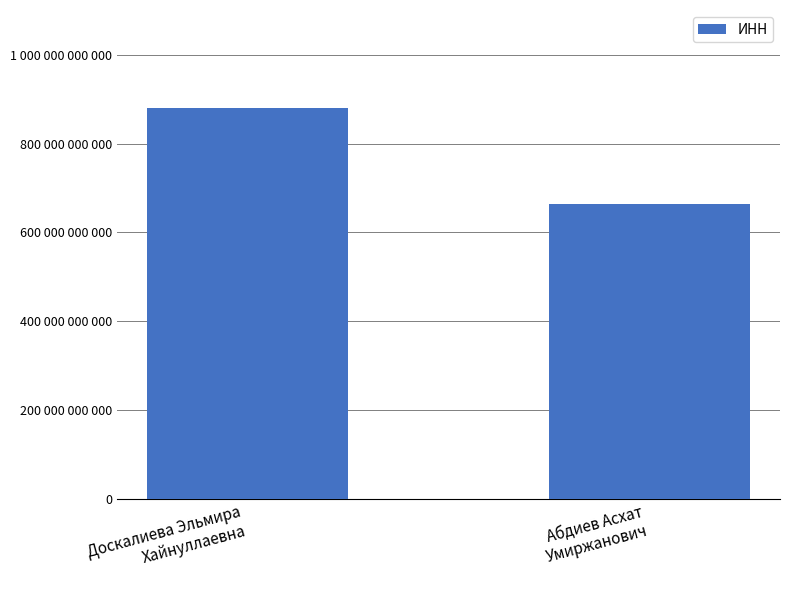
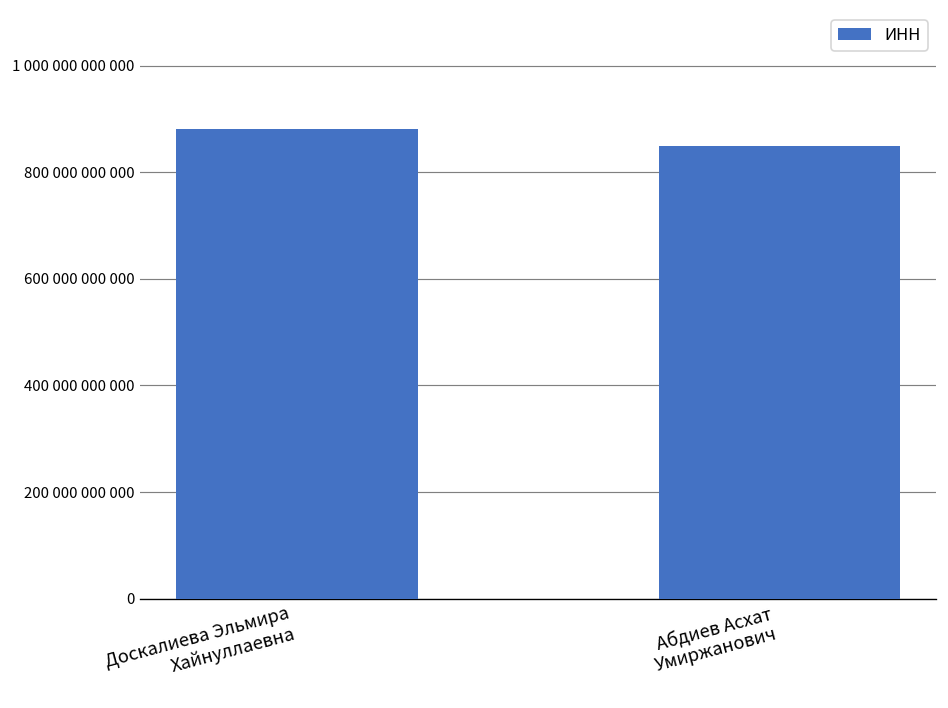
  {
    "Доскалиева Эльмира Хайнуллаевна": 880000000000,
-   "Абдиев Асхат Умиржанович": 660000000000
+   "Абдиев Асхат Умиржанович": 850000000000
  }
